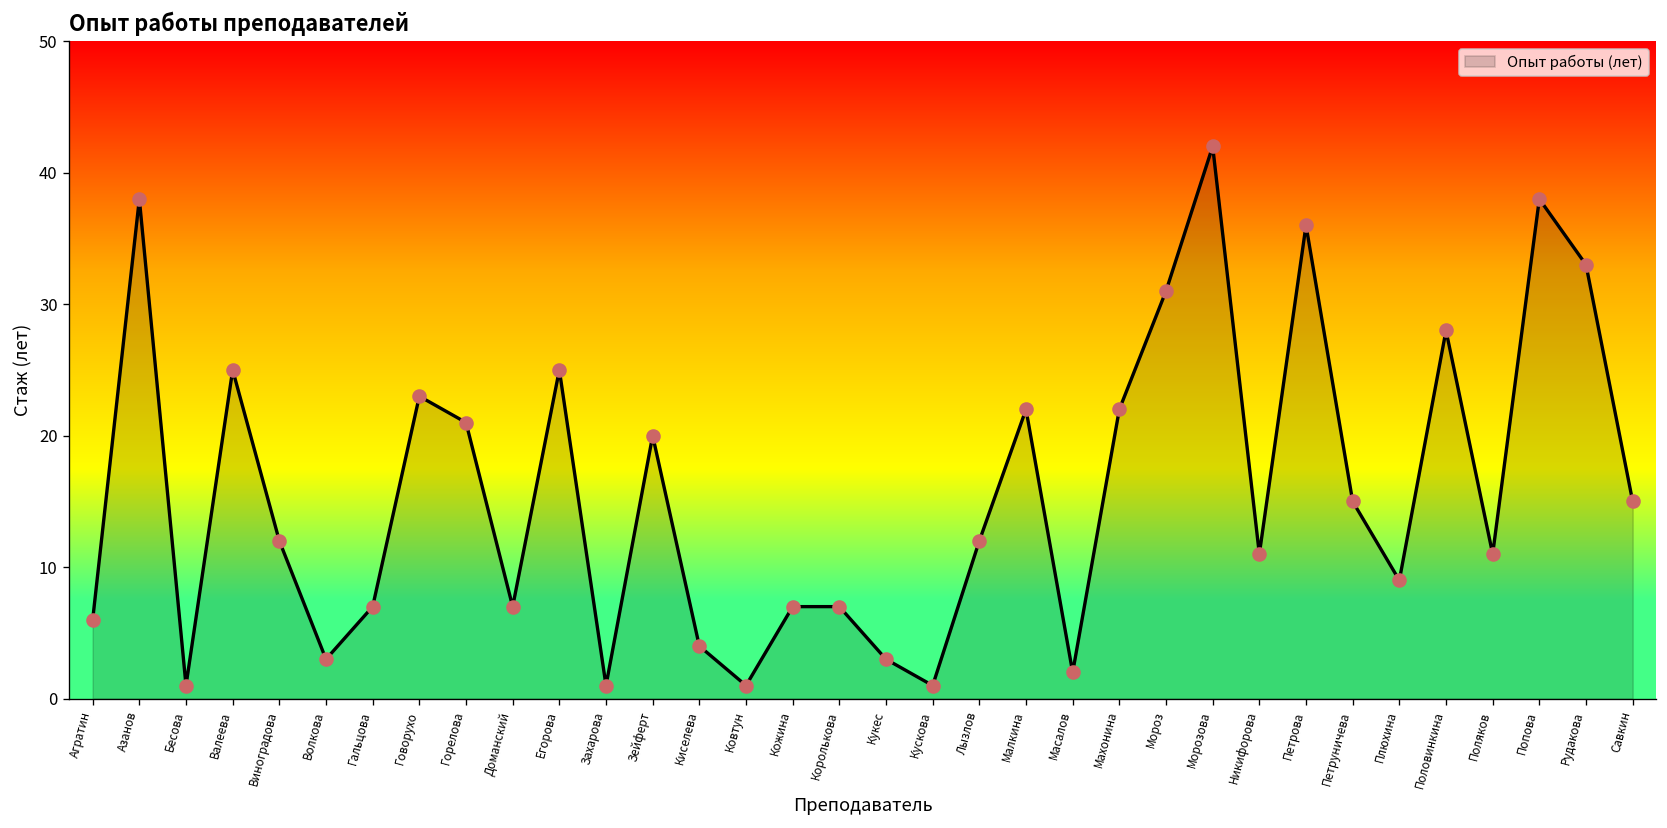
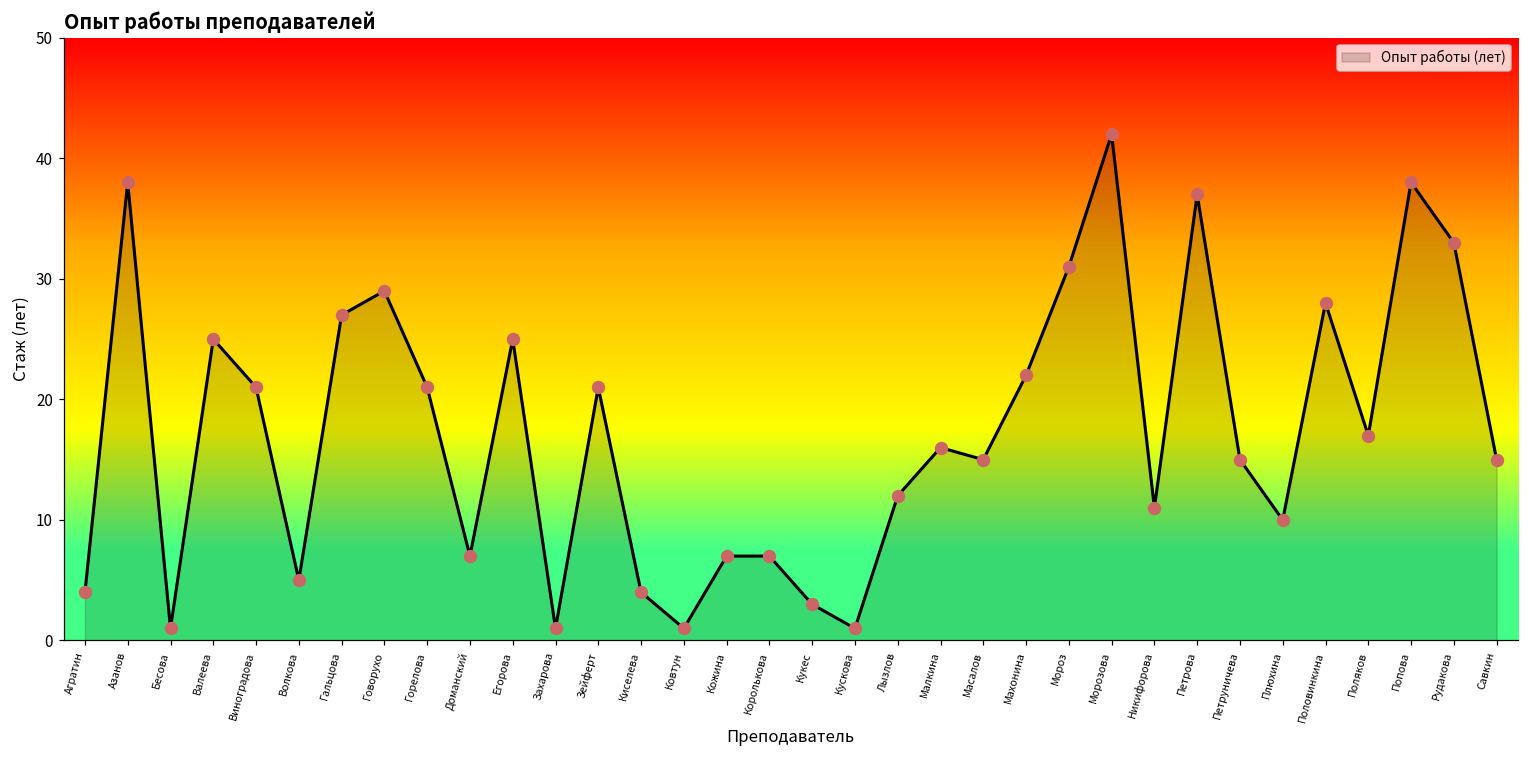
  {
-   "Агратин": 6,
+   "Агратин": 4,
    "Азанов": 38,
    "Бесова": 1,
    "Валеева": 25,
-   "Виноградова": 12,
-   "Волкова": 3,
-   "Гальцова": 7,
-   "Говорухо": 23,
+   "Виноградова": 21,
+   "Волкова": 5,
+   "Гальцова": 27,
+   "Говорухо": 29,
    "Горелова": 21,
    "Доманский": 7,
    "Егорова": 25,
    "Захарова": 1,
-   "Зейферт": 20,
+   "Зейферт": 21,
    "Киселева": 4,
    "Ковтун": 1,
    "Кожина": 7,
    "Королькова": 7,
    "Кукес": 3,
    "Кускова": 1,
    "Лызлов": 12,
-   "Малкина": 22,
-   "Масалов": 2,
+   "Малкина": 16,
+   "Масалов": 15,
    "Махонина": 22,
    "Мороз": 31,
    "Морозова": 42,
    "Никифорова": 11,
-   "Петрова": 36,
+   "Петрова": 37,
    "Петруничева": 15,
-   "Плюхина": 9,
+   "Плюхина": 10,
    "Половинкина": 28,
-   "Поляков": 11,
+   "Поляков": 17,
    "Попова": 38,
    "Рудакова": 33,
    "Савкин": 15
  }
